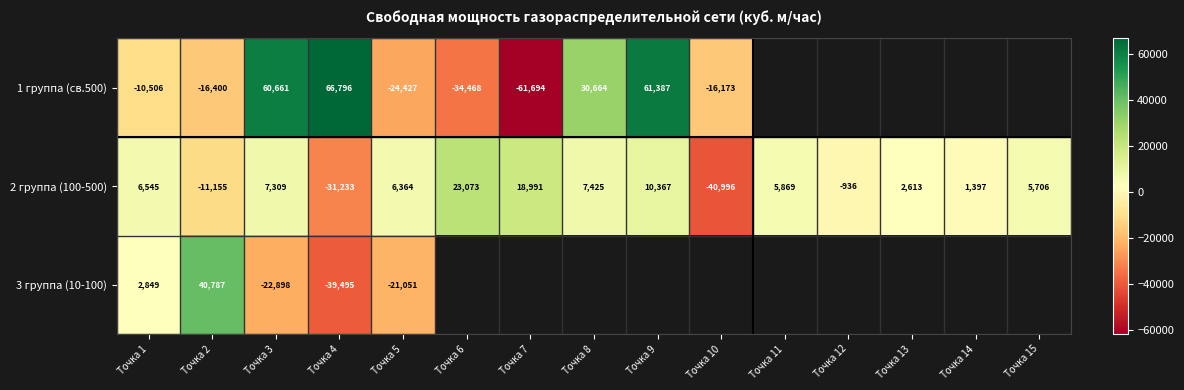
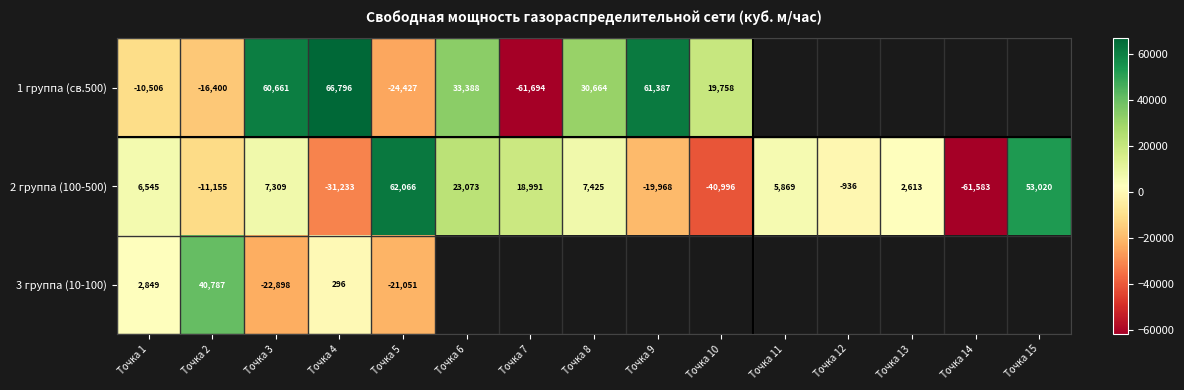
  {
    "1 группа (св.500)": {
      "Точка 1": "-10,506",
      "Точка 2": "-16,400",
      "Точка 3": "60,661",
      "Точка 4": "66,796",
      "Точка 5": "-24,427",
-     "Точка 6": "-34,468",
+     "Точка 6": "33,388",
      "Точка 7": "-61,694",
      "Точка 8": "30,664",
      "Точка 9": "61,387",
-     "Точка 10": "-16,173"
+     "Точка 10": "19,758"
    },
    "2 группа (100-500)": {
      "Точка 1": "6,545",
      "Точка 2": "-11,155",
      "Точка 3": "7,309",
      "Точка 4": "-31,233",
-     "Точка 5": "6,364",
+     "Точка 5": "62,066",
      "Точка 6": "23,073",
      "Точка 7": "18,991",
      "Точка 8": "7,425",
-     "Точка 9": "10,367",
+     "Точка 9": "-19,968",
      "Точка 10": "-40,996",
      "Точка 11": "5,869",
      "Точка 12": "-936",
      "Точка 13": "2,613",
-     "Точка 14": "1,397",
-     "Точка 15": "5,706"
+     "Точка 14": "-61,583",
+     "Точка 15": "53,020"
    },
    "3 группа (10-100)": {
      "Точка 1": "2,849",
      "Точка 2": "40,787",
      "Точка 3": "-22,898",
-     "Точка 4": "-39,495",
+     "Точка 4": "296",
      "Точка 5": "-21,051"
    }
  }
